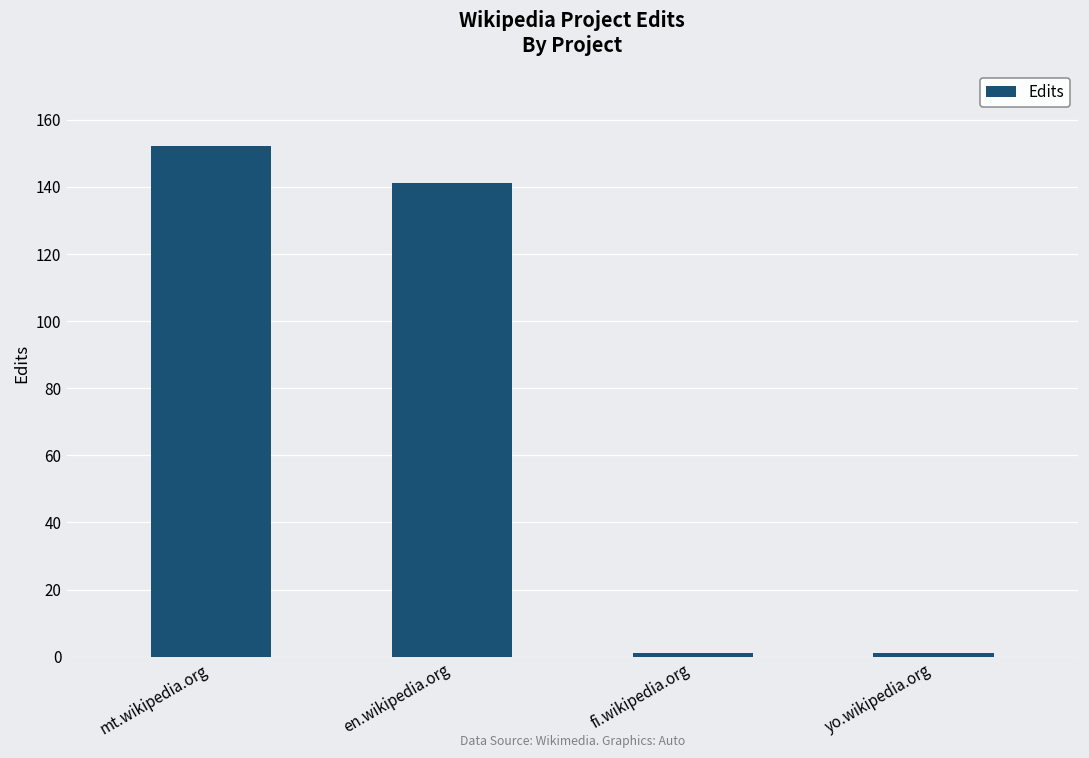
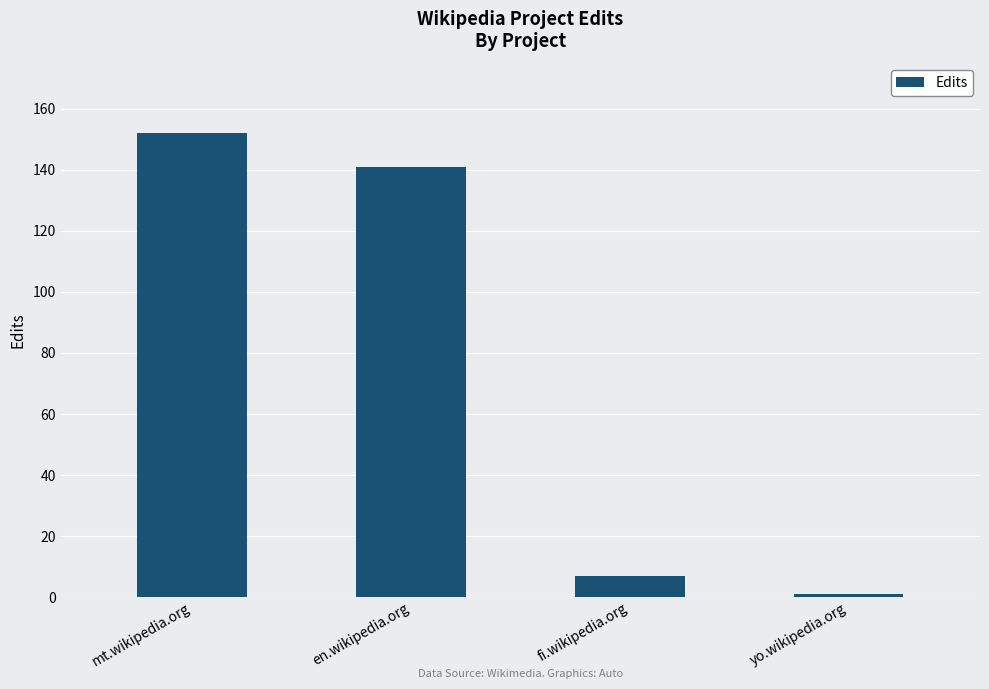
  {
    "mt.wikipedia.org": 152,
    "en.wikipedia.org": 141,
-   "fi.wikipedia.org": 1,
+   "fi.wikipedia.org": 7,
    "yo.wikipedia.org": 1
  }
